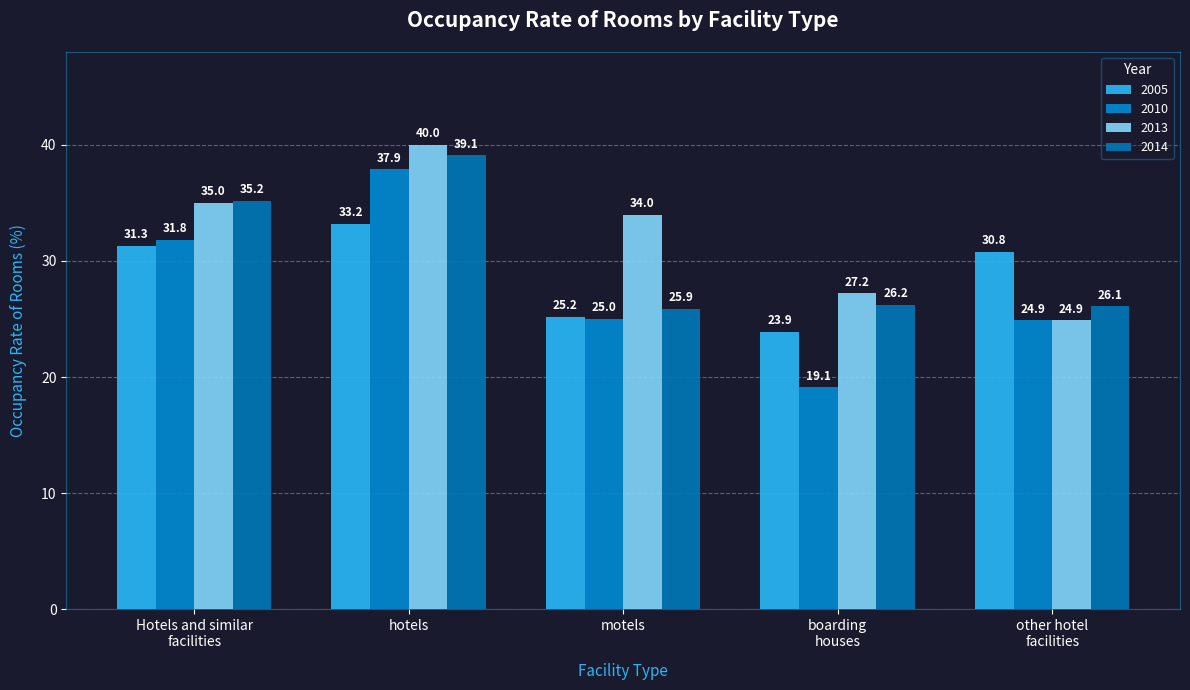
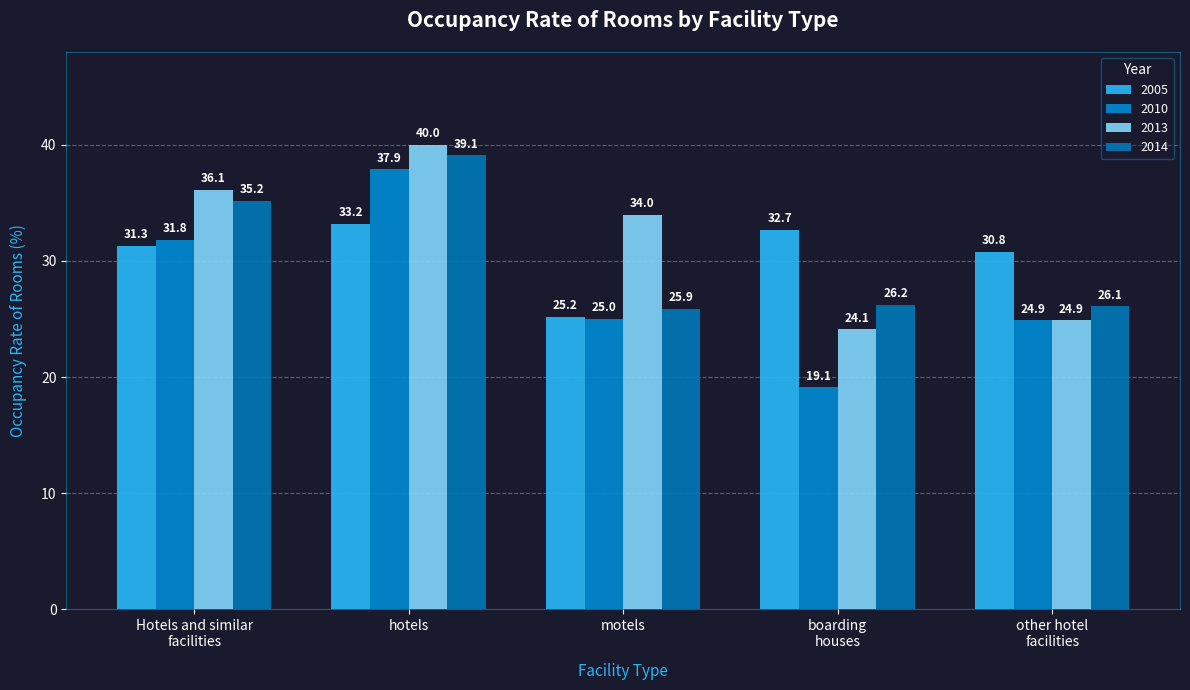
  {
    "2005": {
      "Hotels and similar facilities": 31.3,
      "hotels": 33.2,
      "motels": 25.2,
-     "boarding houses": 23.9,
+     "boarding houses": 32.7,
      "other hotel facilities": 30.8
    },
    "2013": {
-     "Hotels and similar facilities": 35.0,
+     "Hotels and similar facilities": 36.1,
      "hotels": 40.0,
      "motels": 34.0,
-     "boarding houses": 27.2,
+     "boarding houses": 24.1,
      "other hotel facilities": 24.9
    }
  }
